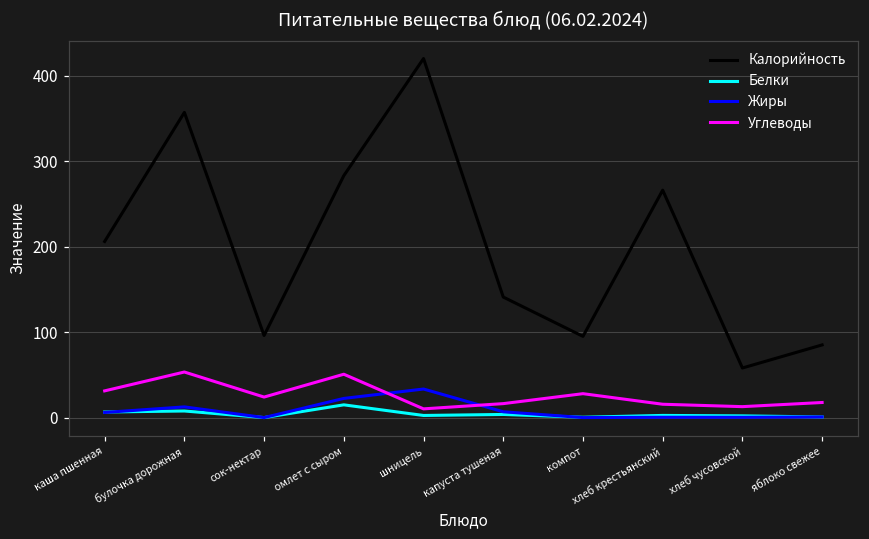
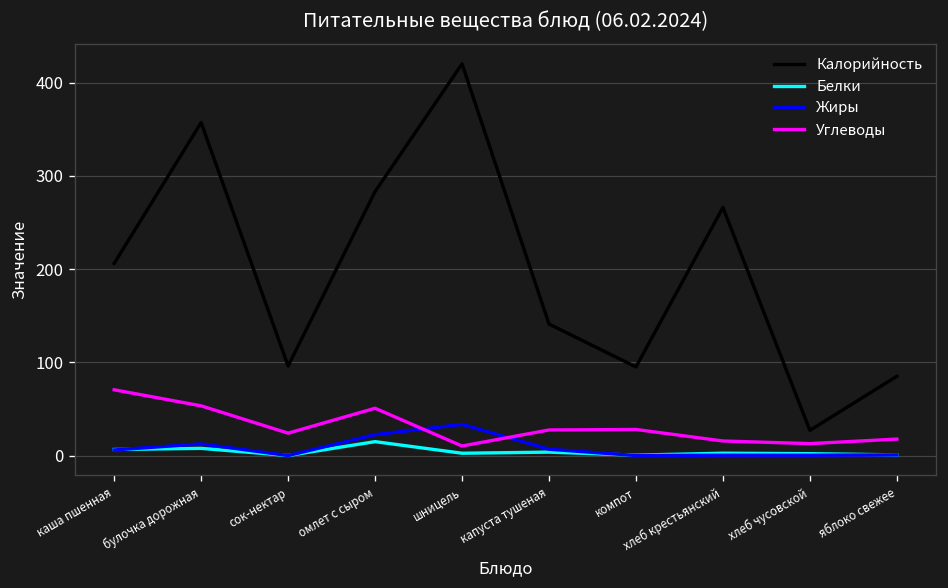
  {
    "Калорийность": {
      "каша пшенная": 210,
      "булочка дорожная": 360,
      "сок-нектар": 100,
      "омлет с сыром": 280,
      "шницель": 420,
      "капуста тушеная": 140,
      "компот": 100,
      "хлеб крестьянский": 270,
-     "хлеб чусовской": 60,
+     "хлеб чусовской": 30,
      "яблоко свежее": 90
    },
    "Белки": {
      "булочка дорожная": 10,
      "омлет с сыром": 10,
      "шницель": 0
    },
    "Жиры": {
      "булочка дорожная": 10,
      "омлет с сыром": 20,
      "шницель": 30
    },
    "Углеводы": {
-     "каша пшенная": 30,
+     "каша пшенная": 70,
      "булочка дорожная": 50,
      "сок-нектар": 20,
      "омлет с сыром": 50,
      "шницель": 10,
-     "капуста тушеная": 20,
+     "капуста тушеная": 30,
      "компот": 30,
      "хлеб крестьянский": 20,
      "хлеб чусовской": 10,
      "яблоко свежее": 20
    }
  }
